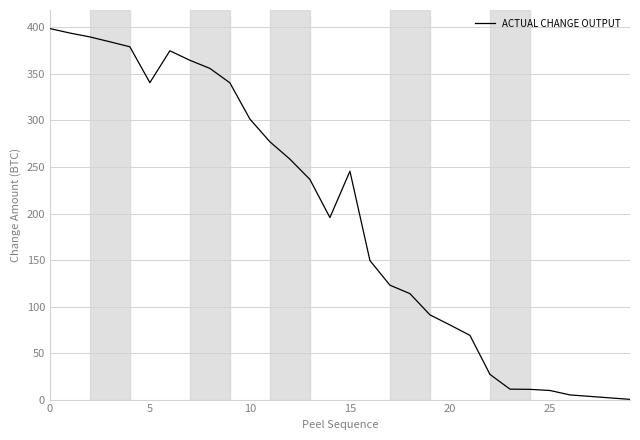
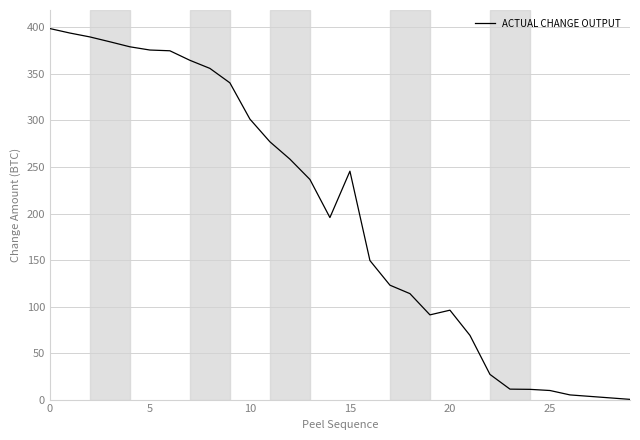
  {
    "0": 400,
-   "5": 340,
+   "5": 380,
    "10": 300,
    "15": 250,
-   "20": 80,
+   "20": 100,
    "25": 10
  }
